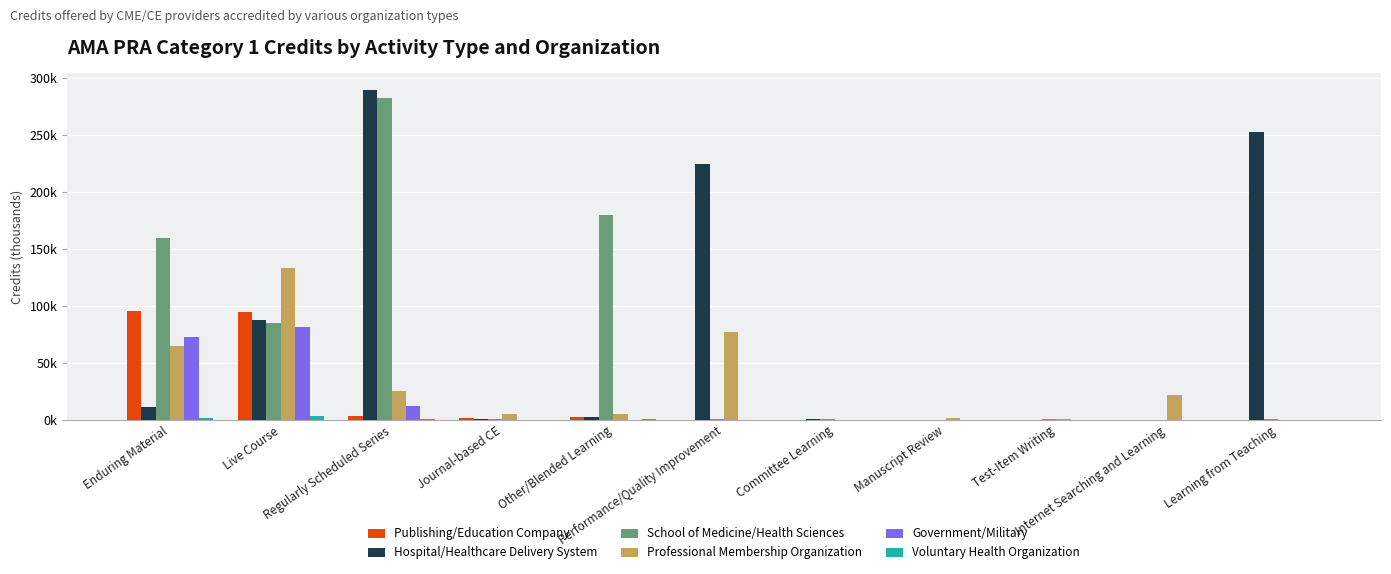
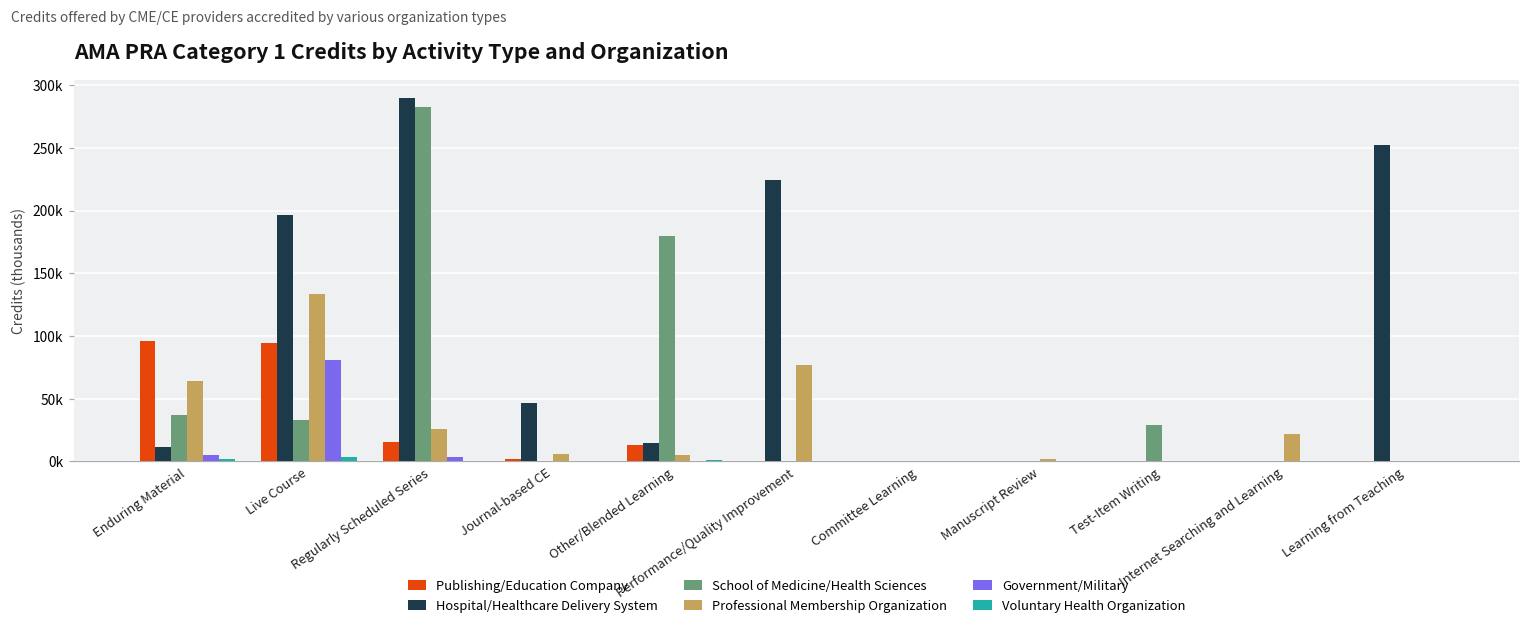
  {
    "Publishing/Education Company": {
      "Enduring Material": 96000,
      "Live Course": 95000,
-     "Regularly Scheduled Series": 3000,
-     "Other/Blended Learning": 3000,
+     "Regularly Scheduled Series": 15000,
+     "Other/Blended Learning": 13000,
      "Test-Item Writing": 0
    },
    "Hospital/Healthcare Delivery System": {
      "Enduring Material": 12000,
-     "Live Course": 87000,
+     "Live Course": 196000,
      "Regularly Scheduled Series": 289000,
-     "Journal-based CE": 1000,
-     "Other/Blended Learning": 3000,
+     "Journal-based CE": 47000,
+     "Other/Blended Learning": 15000,
      "Performance/Quality Improvement": 224000,
      "Learning from Teaching": 252000
    },
    "School of Medicine/Health Sciences": {
-     "Enduring Material": 160000,
-     "Live Course": 85000,
+     "Enduring Material": 37000,
+     "Live Course": 33000,
      "Regularly Scheduled Series": 282000,
      "Other/Blended Learning": 179000,
-     "Test-Item Writing": 1000
+     "Test-Item Writing": 29000
    },
    "Professional Membership Organization": {
      "Enduring Material": 64000,
      "Live Course": 134000,
      "Regularly Scheduled Series": 25000,
      "Journal-based CE": 5000,
      "Other/Blended Learning": 5000,
      "Performance/Quality Improvement": 77000,
      "Internet Searching and Learning": 22000
    },
    "Government/Military": {
-     "Enduring Material": 73000,
+     "Enduring Material": 5000,
      "Live Course": 81000,
-     "Regularly Scheduled Series": 12000,
+     "Regularly Scheduled Series": 4000,
      "Performance/Quality Improvement": 0,
      "Committee Learning": 0,
      "Manuscript Review": 0,
      "Test-Item Writing": 0,
      "Internet Searching and Learning": 0,
      "Learning from Teaching": 0
    },
    "Voluntary Health Organization": {
      "Live Course": 3000,
      "Performance/Quality Improvement": 0,
      "Test-Item Writing": 0
    }
  }
